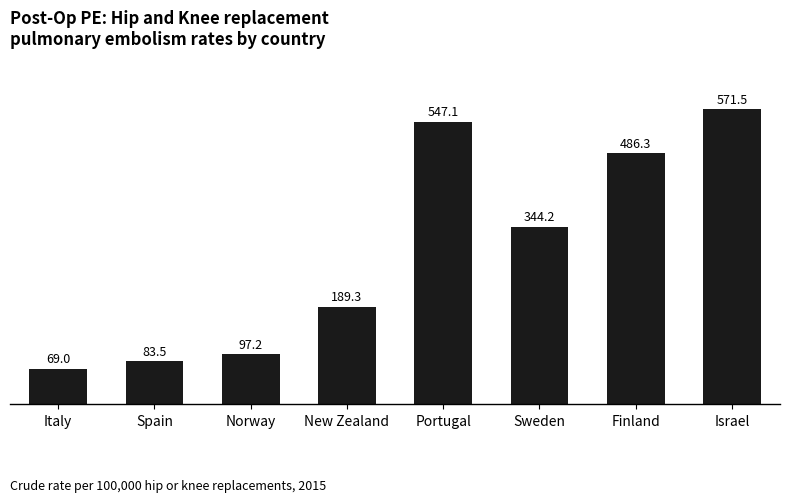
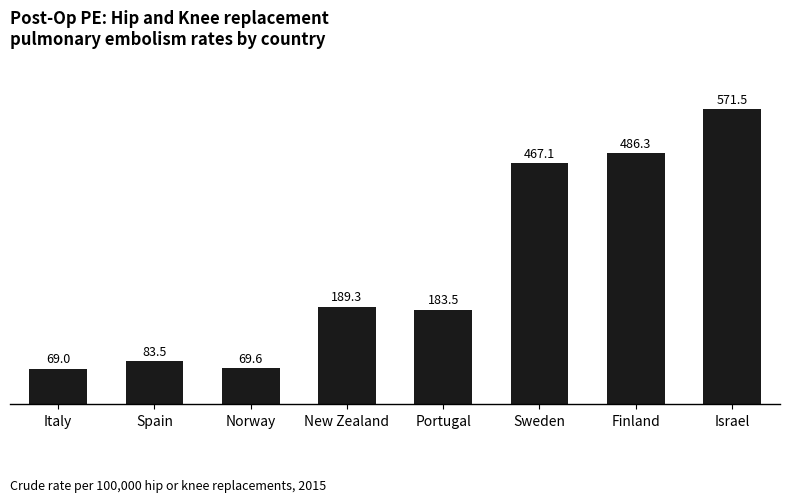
  {
    "Italy": 69.0,
    "Spain": 83.5,
-   "Norway": 97.2,
+   "Norway": 69.6,
    "New Zealand": 189.3,
-   "Portugal": 547.1,
-   "Sweden": 344.2,
+   "Portugal": 183.5,
+   "Sweden": 467.1,
    "Finland": 486.3,
    "Israel": 571.5
  }
